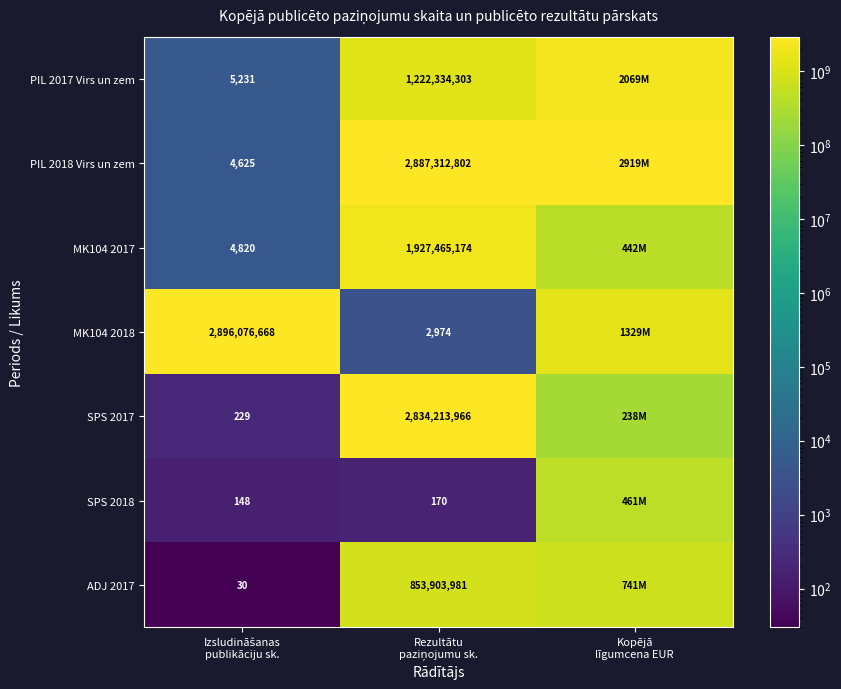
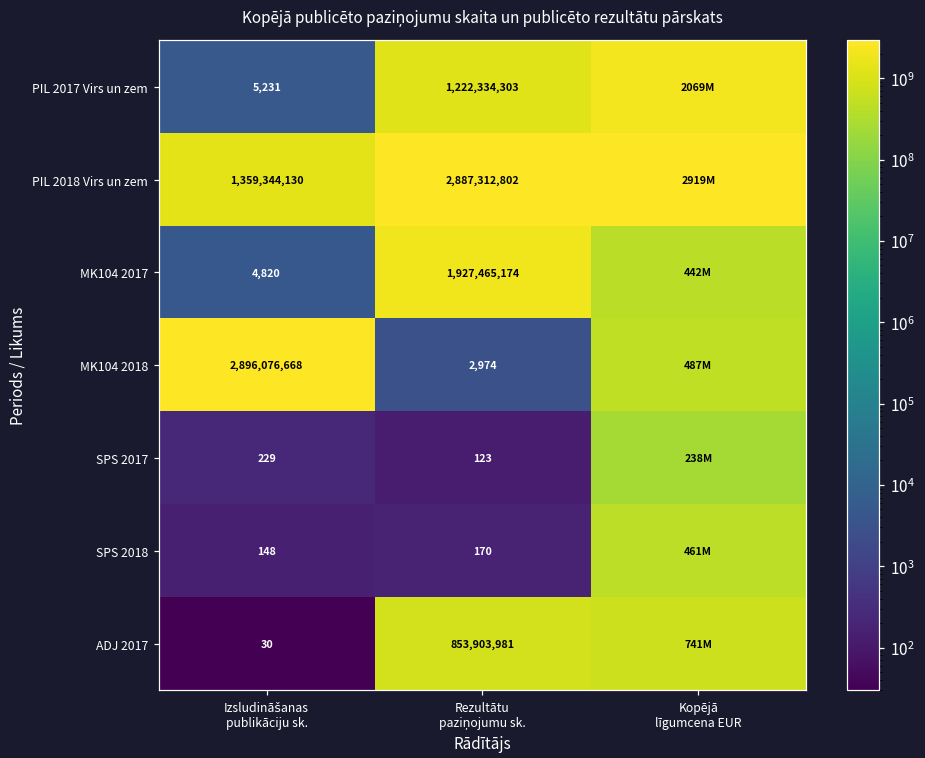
  {
    "PIL 2017 Virs un zem": {
      "Izsludināšanas publikāciju sk.": "5,231",
      "Rezultātu paziņojumu sk.": "1,222,334,303",
      "Kopējā līgumcena EUR": "2069M"
    },
    "PIL 2018 Virs un zem": {
-     "Izsludināšanas publikāciju sk.": "4,625",
+     "Izsludināšanas publikāciju sk.": "1,359,344,130",
      "Rezultātu paziņojumu sk.": "2,887,312,802",
      "Kopējā līgumcena EUR": "2919M"
    },
    "MK104 2017": {
      "Izsludināšanas publikāciju sk.": "4,820",
      "Rezultātu paziņojumu sk.": "1,927,465,174",
      "Kopējā līgumcena EUR": "442M"
    },
    "MK104 2018": {
      "Izsludināšanas publikāciju sk.": "2,896,076,668",
      "Rezultātu paziņojumu sk.": "2,974",
-     "Kopējā līgumcena EUR": "1329M"
+     "Kopējā līgumcena EUR": "487M"
    },
    "SPS 2017": {
      "Izsludināšanas publikāciju sk.": "229",
-     "Rezultātu paziņojumu sk.": "2,834,213,966",
+     "Rezultātu paziņojumu sk.": "123",
      "Kopējā līgumcena EUR": "238M"
    },
    "SPS 2018": {
      "Izsludināšanas publikāciju sk.": "148",
      "Rezultātu paziņojumu sk.": "170",
      "Kopējā līgumcena EUR": "461M"
    },
    "ADJ 2017": {
      "Izsludināšanas publikāciju sk.": "30",
      "Rezultātu paziņojumu sk.": "853,903,981",
      "Kopējā līgumcena EUR": "741M"
    }
  }
